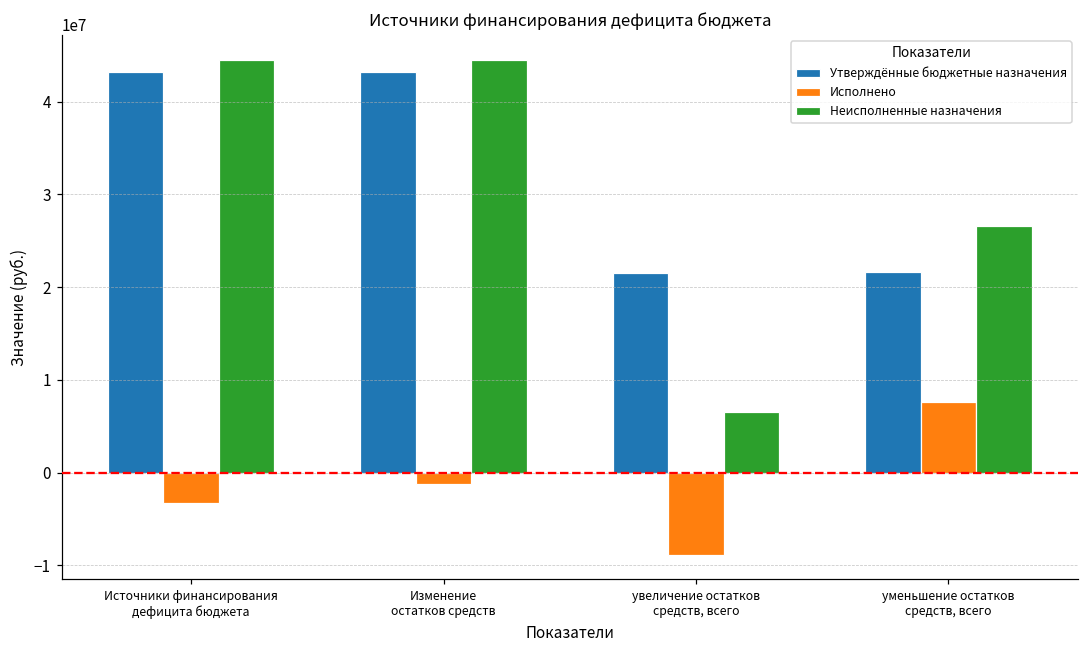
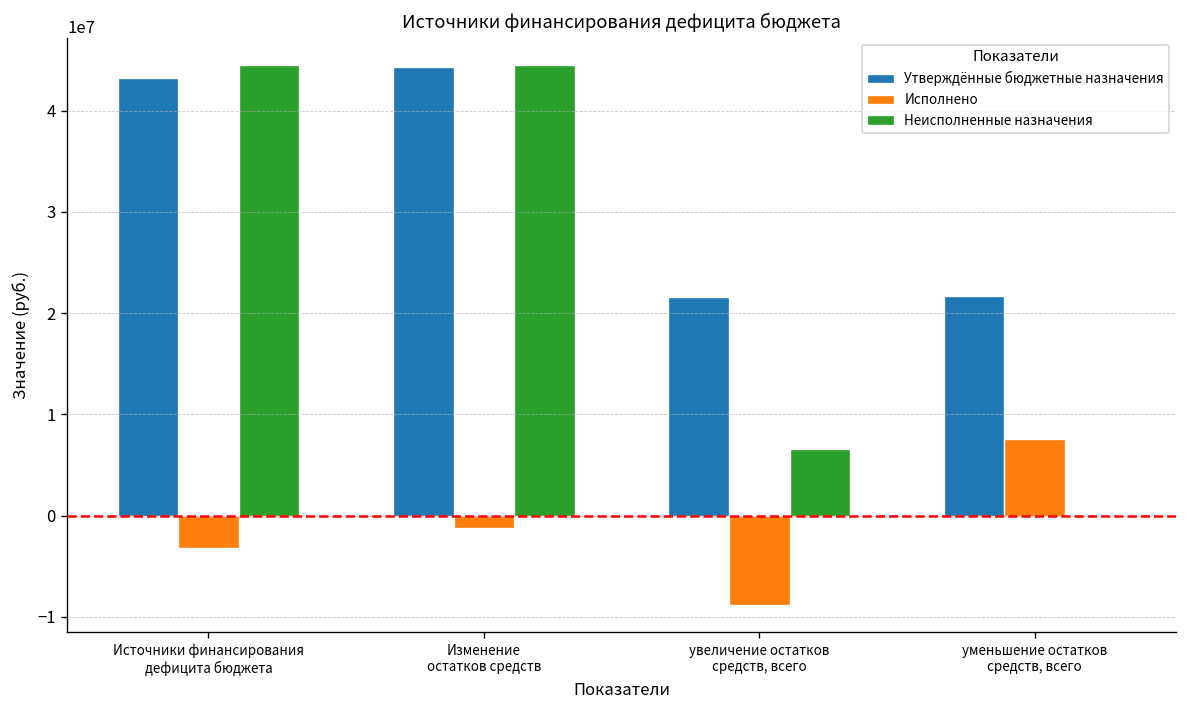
  {
    "Утверждённые бюджетные назначения": {
      "Источники финансирования дефицита бюджета": 43000000,
-     "Изменение остатков средств": 43000000,
+     "Изменение остатков средств": 44000000,
      "увеличение остатков средств, всего": 22000000,
      "уменьшение остатков средств, всего": 22000000
    },
    "Исполнено": {
      "Источники финансирования дефицита бюджета": -3000000,
      "Изменение остатков средств": -1000000,
      "увеличение остатков средств, всего": -9000000,
      "уменьшение остатков средств, всего": 8000000
    },
    "Неисполненные назначения": {
      "Источники финансирования дефицита бюджета": 44000000,
      "Изменение остатков средств": 44000000,
      "увеличение остатков средств, всего": 7000000,
-     "уменьшение остатков средств, всего": 27000000
+     "уменьшение остатков средств, всего": 0
    }
  }
